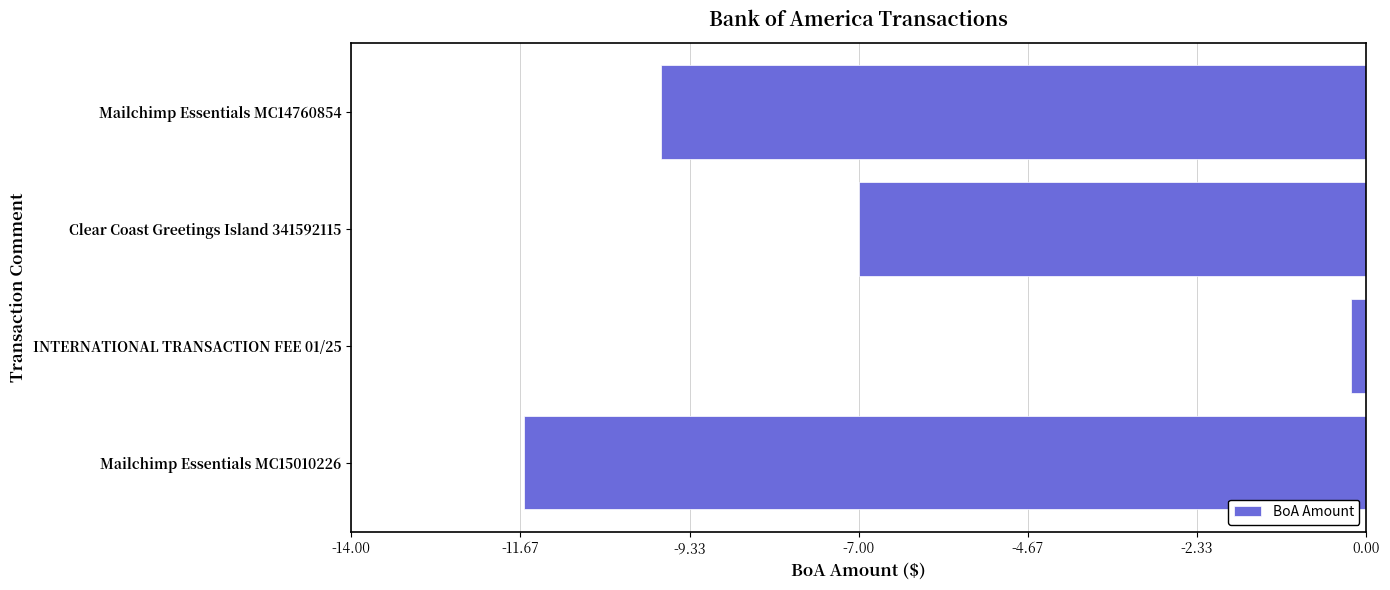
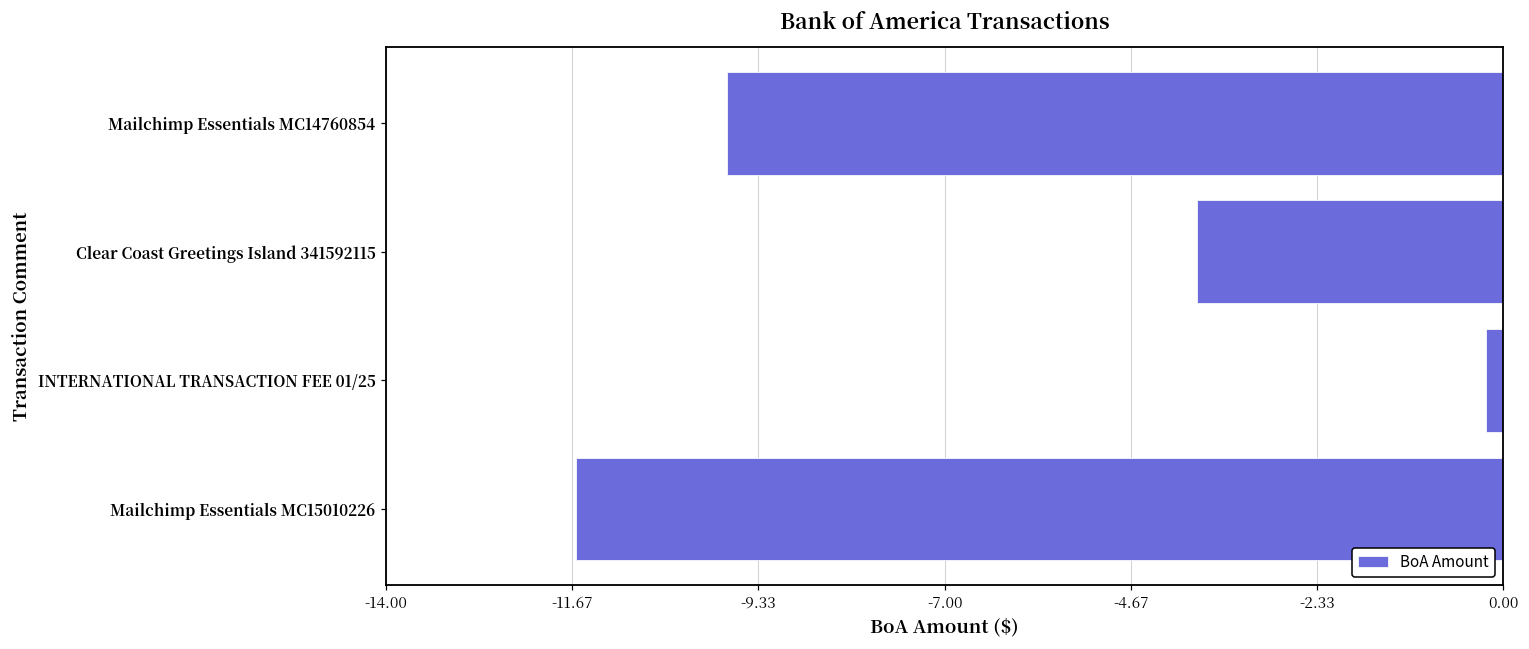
  {
    "Mailchimp Essentials MC14760854": -9.7,
-   "Clear Coast Greetings Island 341592115": -7.0,
+   "Clear Coast Greetings Island 341592115": -3.8,
    "INTERNATIONAL TRANSACTION FEE 01/25": -0.2,
    "Mailchimp Essentials MC15010226": -11.6
  }
